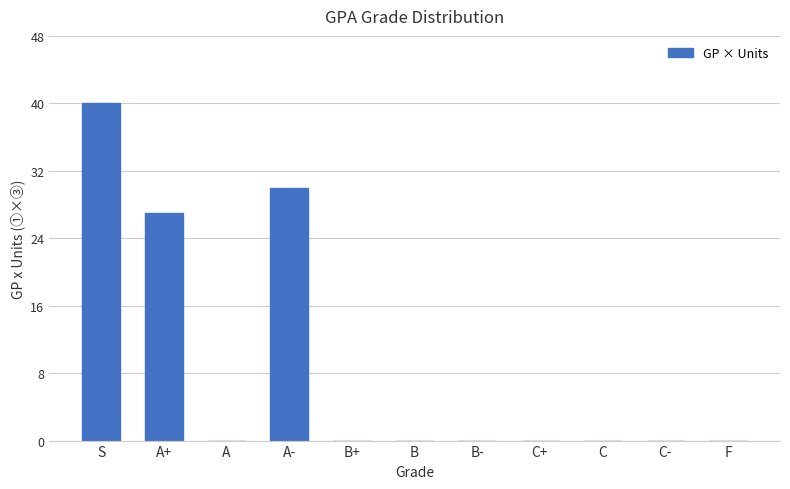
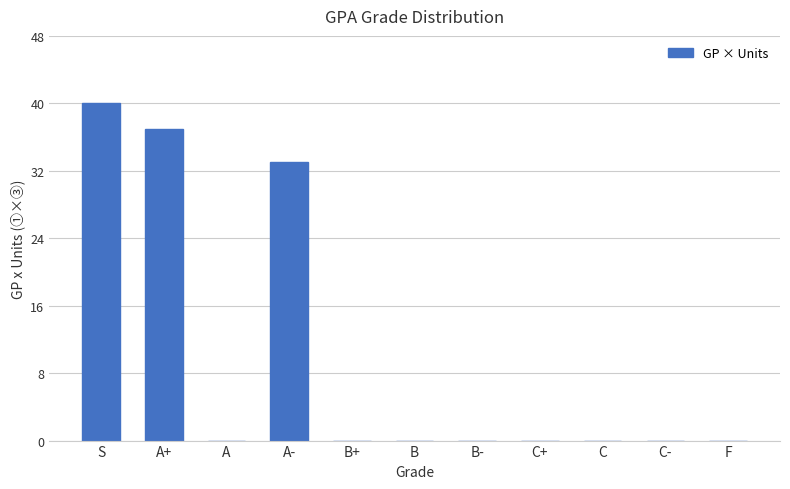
  {
    "S": 40,
-   "A+": 27,
+   "A+": 37,
    "A": 0,
-   "A-": 30,
+   "A-": 33,
    "B+": 0,
    "B": 0,
    "B-": 0,
    "C+": 0,
    "C": 0,
    "C-": 0,
    "F": 0
  }
